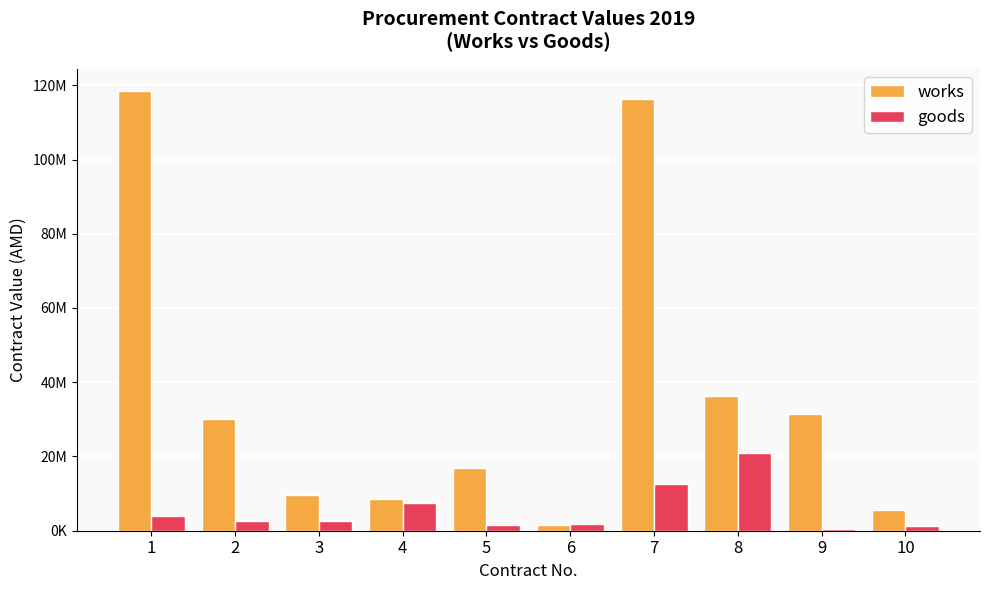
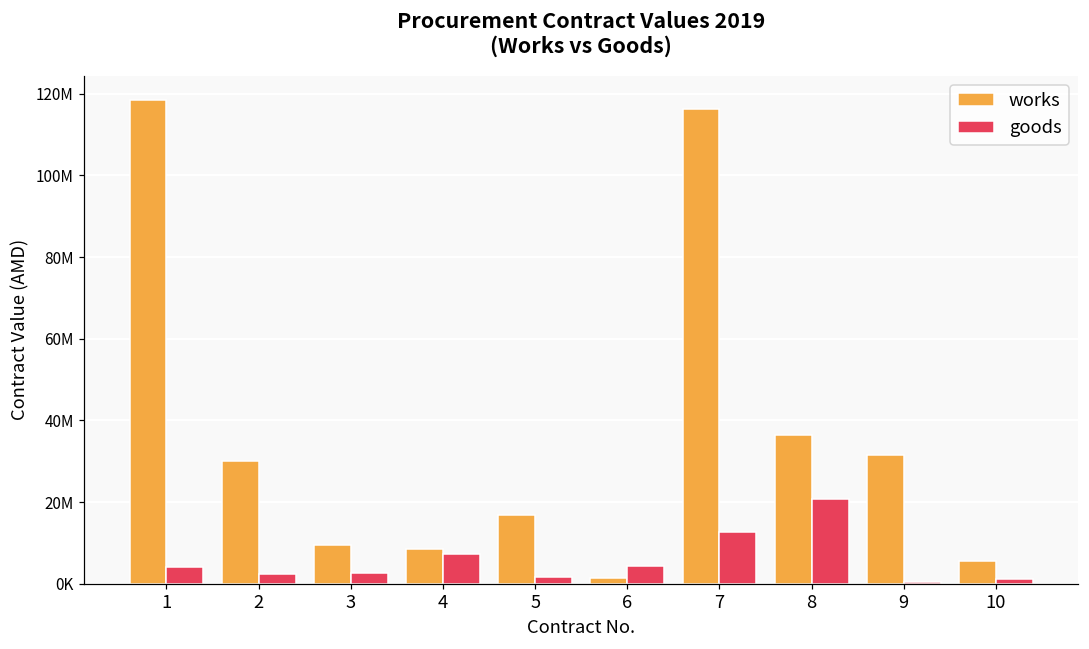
  {
    "works": {
      "1": 119000000,
      "2": 30000000,
      "3": 10000000,
      "4": 9000000,
      "5": 17000000,
      "6": 2000000,
      "7": 116000000,
      "8": 36000000,
      "9": 32000000,
      "10": 6000000
    },
    "goods": {
      "1": 4000000,
      "2": 3000000,
      "3": 3000000,
      "4": 7000000,
      "5": 2000000,
-     "6": 2000000,
+     "6": 4000000,
      "7": 13000000,
      "8": 21000000,
      "10": 1000000
    }
  }
